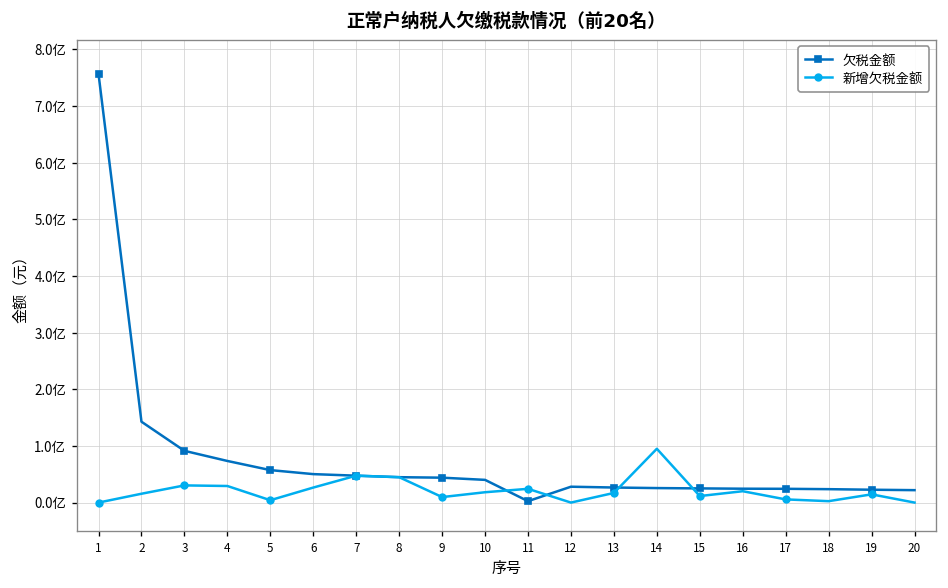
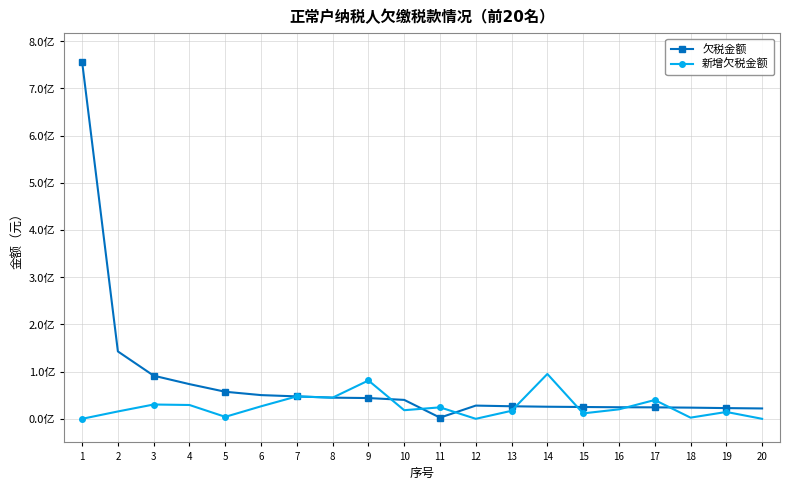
  {
    "欠税金额": {
      "1": "7.6亿",
      "2": "1.4亿",
      "3": "0.9亿",
      "4": "0.7亿",
      "5": "0.6亿",
      "6": "0.5亿",
      "9": "0.4亿",
      "10": "0.4亿",
      "11": "0.0亿",
      "12": "0.3亿",
      "13": "0.3亿",
      "14": "0.3亿",
      "15": "0.3亿",
      "17": "0.2亿",
      "18": "0.2亿",
      "19": "0.2亿",
      "20": "0.2亿"
    },
    "新增欠税金额": {
      "1": "0.0亿",
      "2": "0.2亿",
      "3": "0.3亿",
      "4": "0.3亿",
      "5": "0.0亿",
      "6": "0.3亿",
-     "9": "0.1亿",
+     "9": "0.8亿",
      "10": "0.2亿",
      "11": "0.2亿",
      "12": "0.0亿",
      "13": "0.2亿",
      "14": "0.9亿",
      "15": "0.1亿",
-     "17": "0.1亿",
+     "17": "0.4亿",
      "18": "0.0亿",
      "19": "0.1亿",
      "20": "0.0亿"
    }
  }
